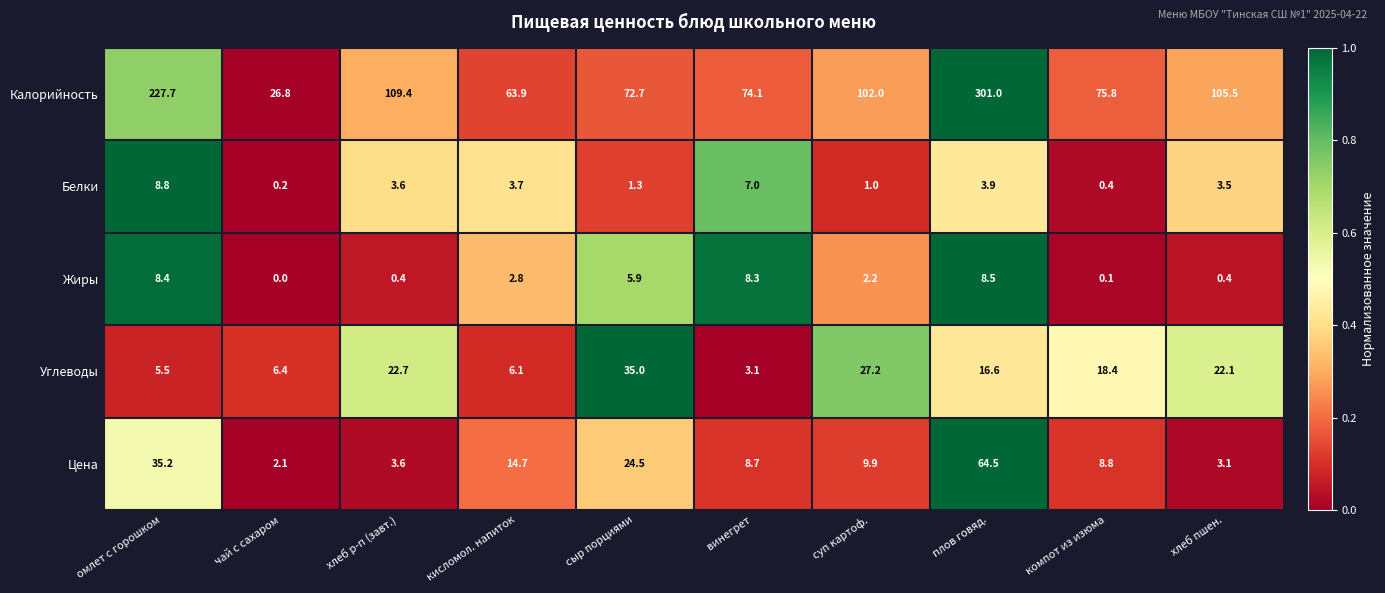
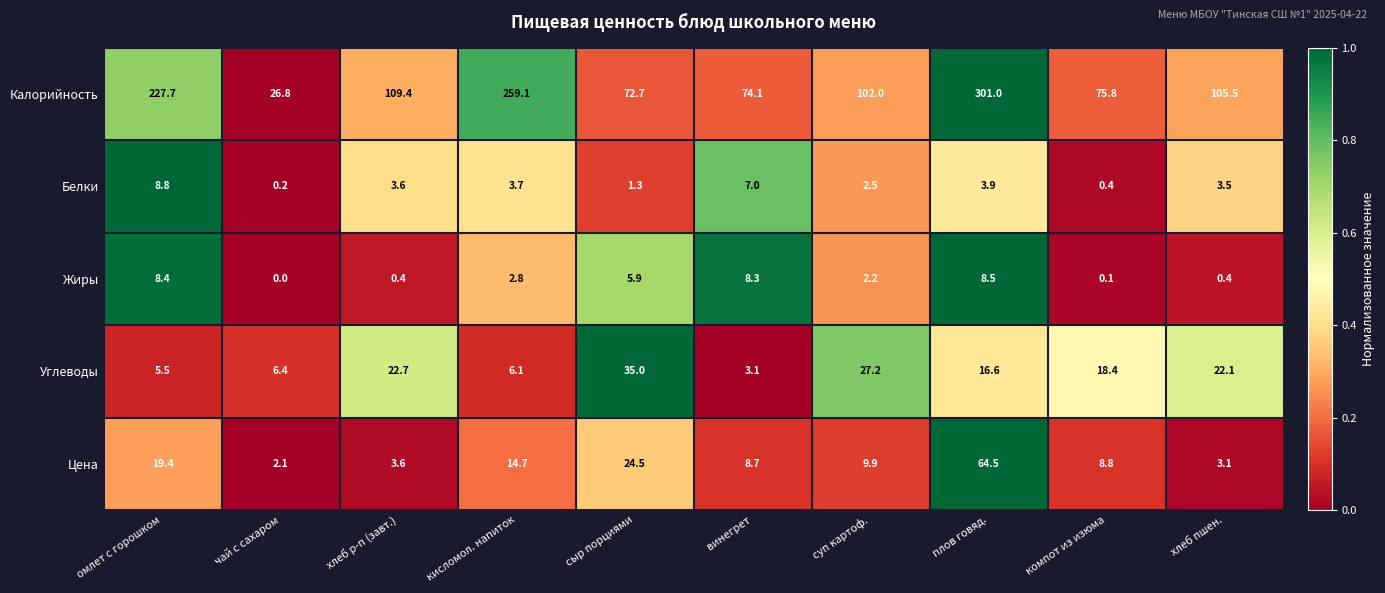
  {
    "Калорийность": {
      "омлет с горошком": 227.7,
      "чай с сахаром": 26.8,
      "хлеб р-п (завт.)": 109.4,
-     "кисломол. напиток": 63.9,
+     "кисломол. напиток": 259.1,
      "сыр порциями": 72.7,
      "винегрет": 74.1,
      "суп картоф.": 102.0,
      "плов говяд.": 301.0,
      "компот из изюма": 75.8,
      "хлеб пшен.": 105.5
    },
    "Белки": {
      "омлет с горошком": 8.8,
      "чай с сахаром": 0.2,
      "хлеб р-п (завт.)": 3.6,
      "кисломол. напиток": 3.7,
      "сыр порциями": 1.3,
      "винегрет": 7.0,
-     "суп картоф.": 1.0,
+     "суп картоф.": 2.5,
      "плов говяд.": 3.9,
      "компот из изюма": 0.4,
      "хлеб пшен.": 3.5
    },
    "Жиры": {
      "омлет с горошком": 8.4,
      "чай с сахаром": 0.0,
      "хлеб р-п (завт.)": 0.4,
      "кисломол. напиток": 2.8,
      "сыр порциями": 5.9,
      "винегрет": 8.3,
      "суп картоф.": 2.2,
      "плов говяд.": 8.5,
      "компот из изюма": 0.1,
      "хлеб пшен.": 0.4
    },
    "Углеводы": {
      "омлет с горошком": 5.5,
      "чай с сахаром": 6.4,
      "хлеб р-п (завт.)": 22.7,
      "кисломол. напиток": 6.1,
      "сыр порциями": 35.0,
      "винегрет": 3.1,
      "суп картоф.": 27.2,
      "плов говяд.": 16.6,
      "компот из изюма": 18.4,
      "хлеб пшен.": 22.1
    },
    "Цена": {
-     "омлет с горошком": 35.2,
+     "омлет с горошком": 19.4,
      "чай с сахаром": 2.1,
      "хлеб р-п (завт.)": 3.6,
      "кисломол. напиток": 14.7,
      "сыр порциями": 24.5,
      "винегрет": 8.7,
      "суп картоф.": 9.9,
      "плов говяд.": 64.5,
      "компот из изюма": 8.8,
      "хлеб пшен.": 3.1
    }
  }
